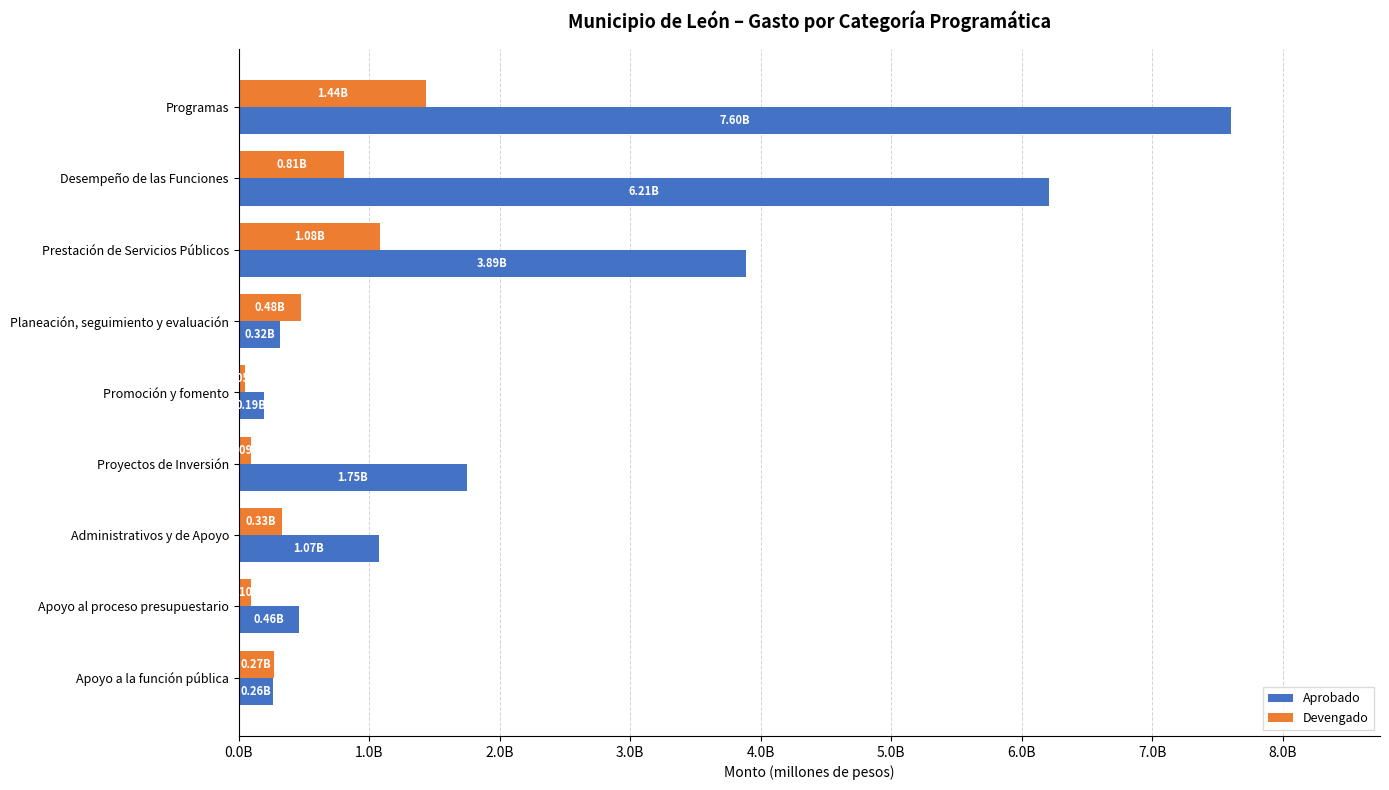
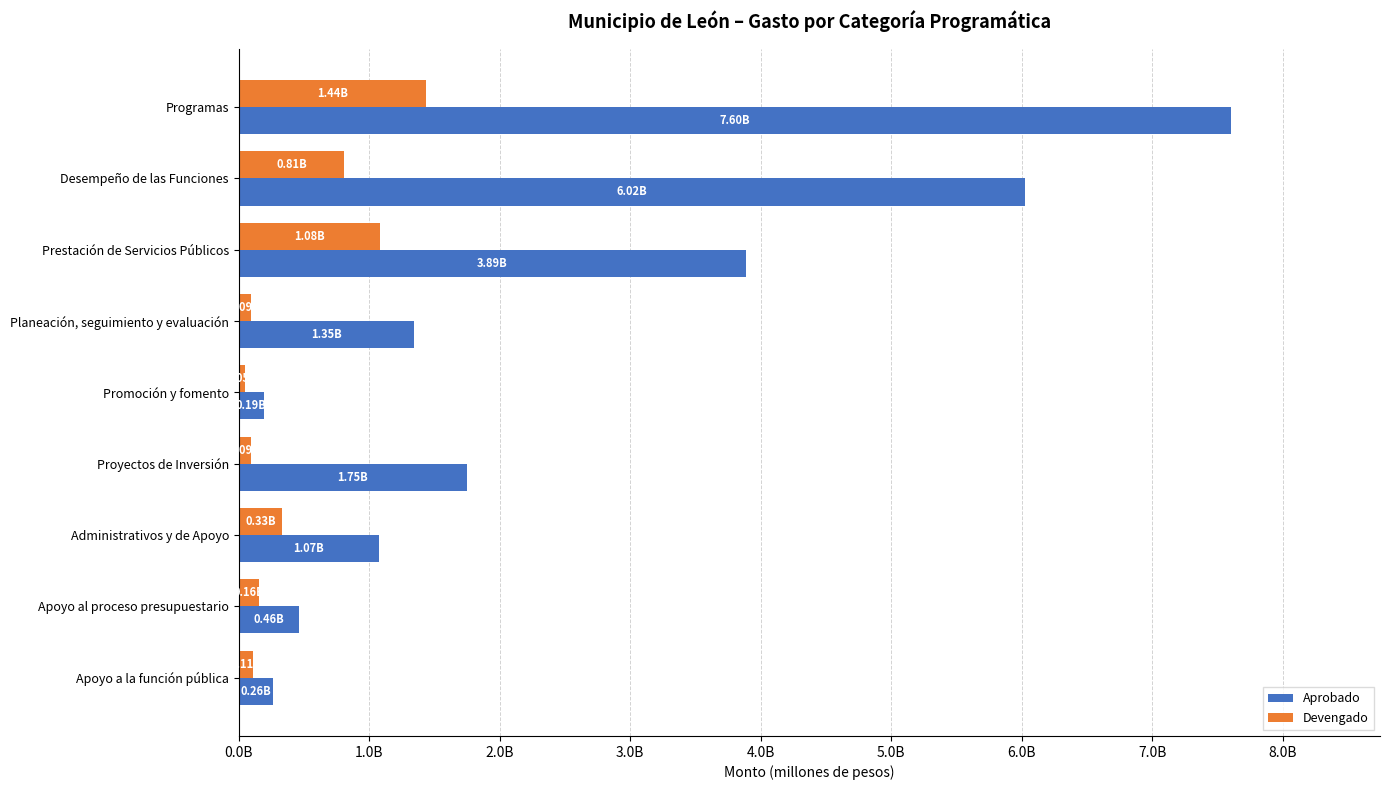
  {
    "Aprobado": {
      "Programas": "7.60B",
-     "Desempeño de las Funciones": "6.21B",
+     "Desempeño de las Funciones": "6.02B",
      "Prestación de Servicios Públicos": "3.89B",
-     "Planeación, seguimiento y evaluación": "0.32B",
+     "Planeación, seguimiento y evaluación": "1.35B",
      "Promoción y fomento": "0.19B",
      "Proyectos de Inversión": "1.75B",
      "Administrativos y de Apoyo": "1.07B",
      "Apoyo al proceso presupuestario": "0.46B",
      "Apoyo a la función pública": "0.26B"
    },
    "Devengado": {
-     "Planeación, seguimiento y evaluación": "480000000",
+     "Planeación, seguimiento y evaluación": "90000000",
      "Promoción y fomento": "50000000",
      "Proyectos de Inversión": "90000000",
-     "Apoyo al proceso presupuestario": "100000000",
-     "Apoyo a la función pública": "270000000"
+     "Apoyo al proceso presupuestario": "160000000",
+     "Apoyo a la función pública": "110000000"
    }
  }
